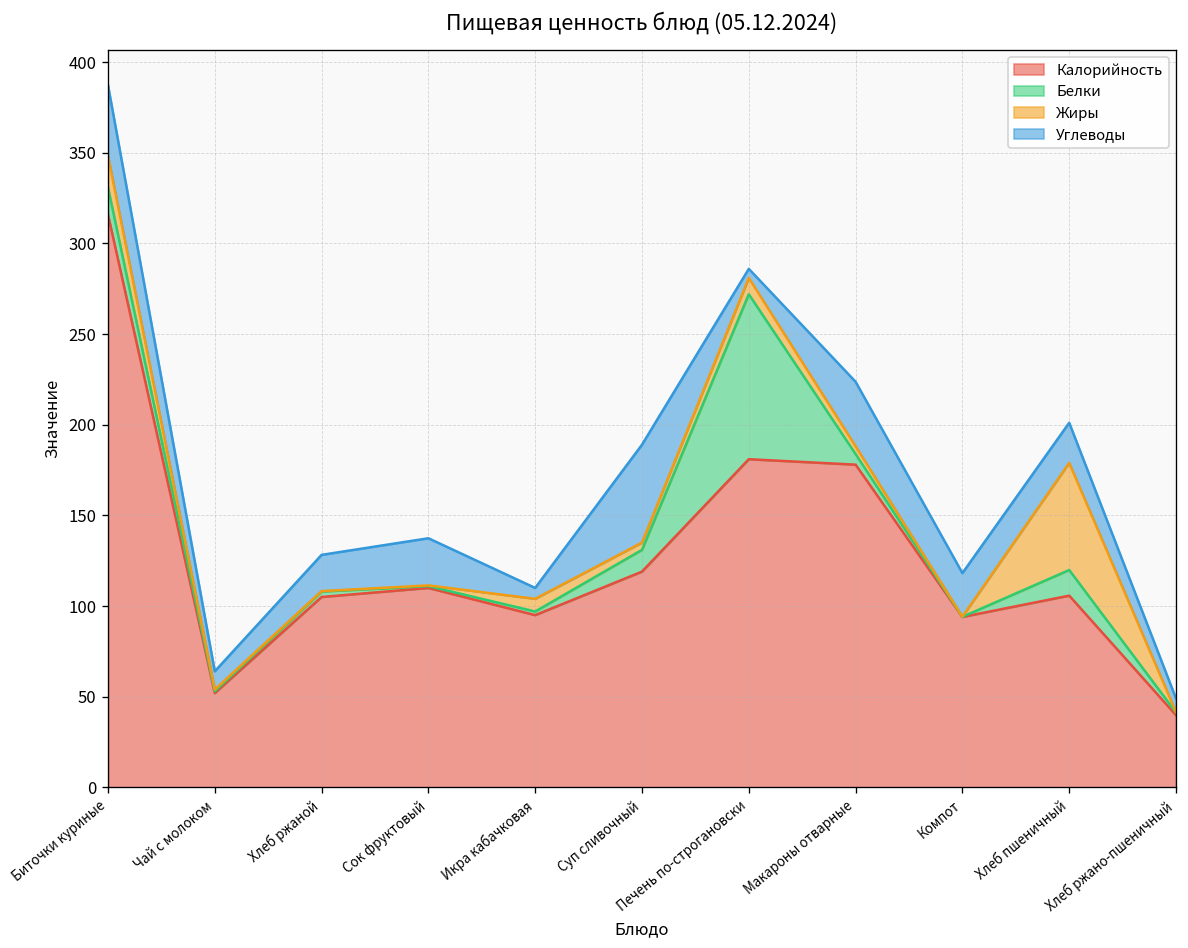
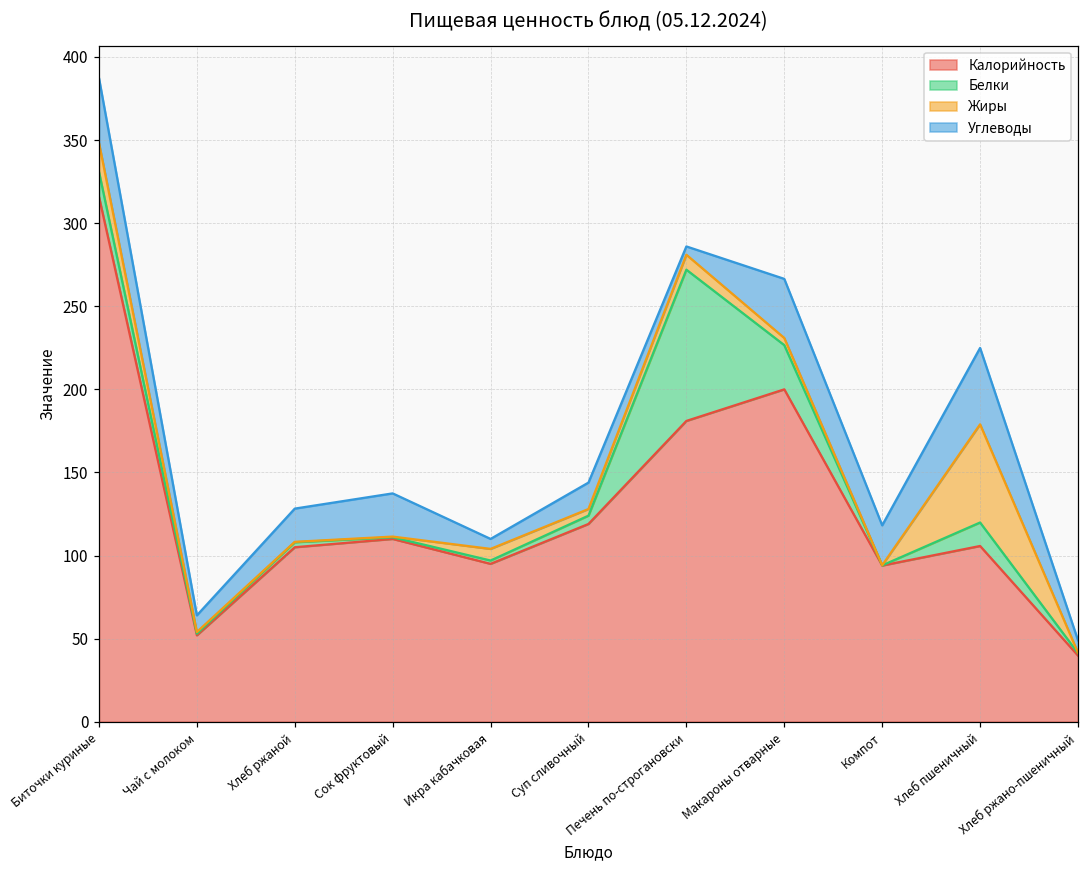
  {
    "Калорийность": {
      "Биточки куриные": 316,
      "Хлеб ржаной": 105,
      "Икра кабачковая": 95,
      "Суп сливочный": 119,
      "Печень по-строгановски": 181,
-     "Макароны отварные": 178,
+     "Макароны отварные": 200,
      "Хлеб пшеничный": 106
    },
    "Белки": {
      "Биточки куриные": 15,
      "Икра кабачковая": 2,
-     "Суп сливочный": 12,
+     "Суп сливочный": 5,
      "Печень по-строгановски": 91,
-     "Макароны отварные": 6,
+     "Макароны отварные": 27,
      "Хлеб пшеничный": 14
    },
    "Жиры": {
      "Биточки куриные": 17,
      "Икра кабачковая": 7,
      "Суп сливочный": 4,
      "Печень по-строгановски": 9,
      "Макароны отварные": 4,
      "Хлеб пшеничный": 59
    },
    "Углеводы": {
      "Биточки куриные": 39,
      "Чай с молоком": 10,
      "Хлеб ржаной": 20,
      "Сок фруктовый": 26,
      "Икра кабачковая": 6,
-     "Суп сливочный": 54,
+     "Суп сливочный": 16,
      "Печень по-строгановски": 5,
      "Макароны отварные": 36,
      "Компот": 24,
-     "Хлеб пшеничный": 22,
+     "Хлеб пшеничный": 46,
      "Хлеб ржано-пшеничный": 7
    }
  }
